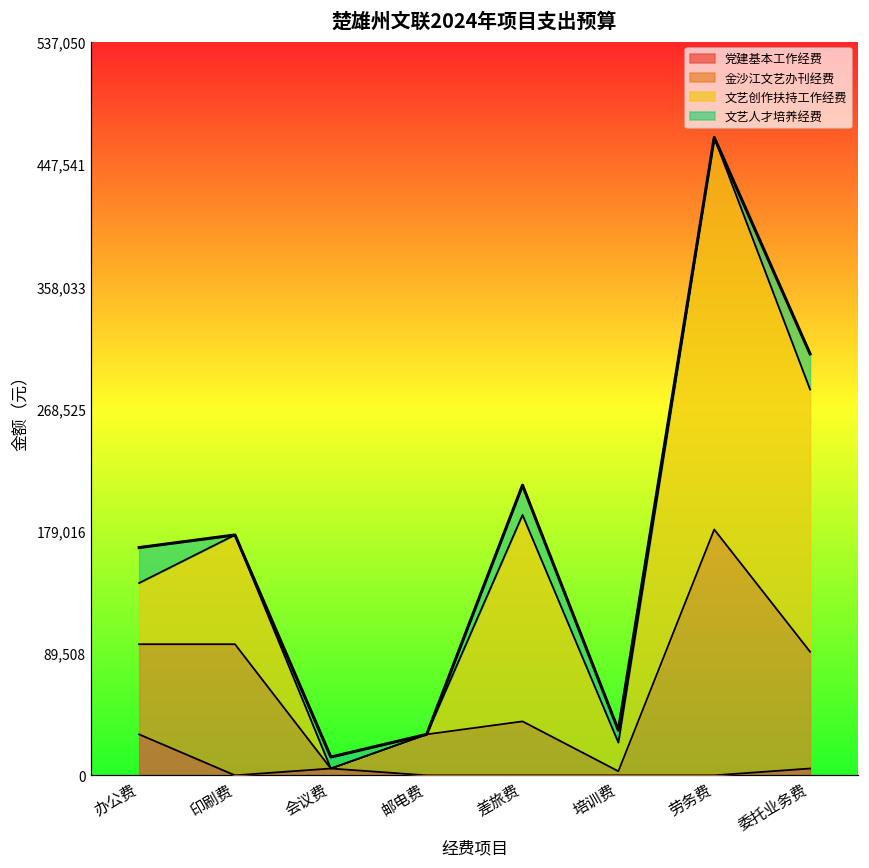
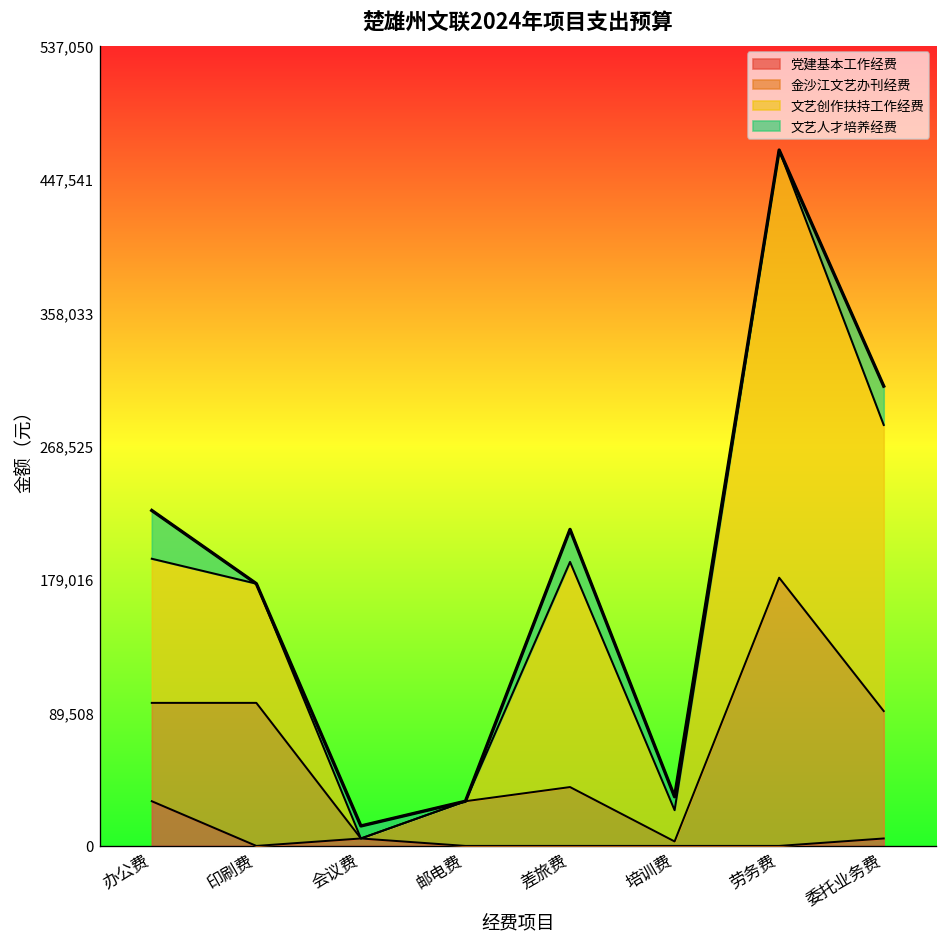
  {
    "文艺创作扶持工作经费": {
-     "办公费": "45,000",
+     "办公费": "97,000",
      "差旅费": "151,000",
      "培训费": "21,000",
      "委托业务费": "192,000"
    },
    "文艺人才培养经费": {
-     "办公费": "26,000",
+     "办公费": "32,000",
      "会议费": "8,000",
      "差旅费": "22,000",
      "培训费": "9,000",
      "委托业务费": "26,000"
    }
  }
